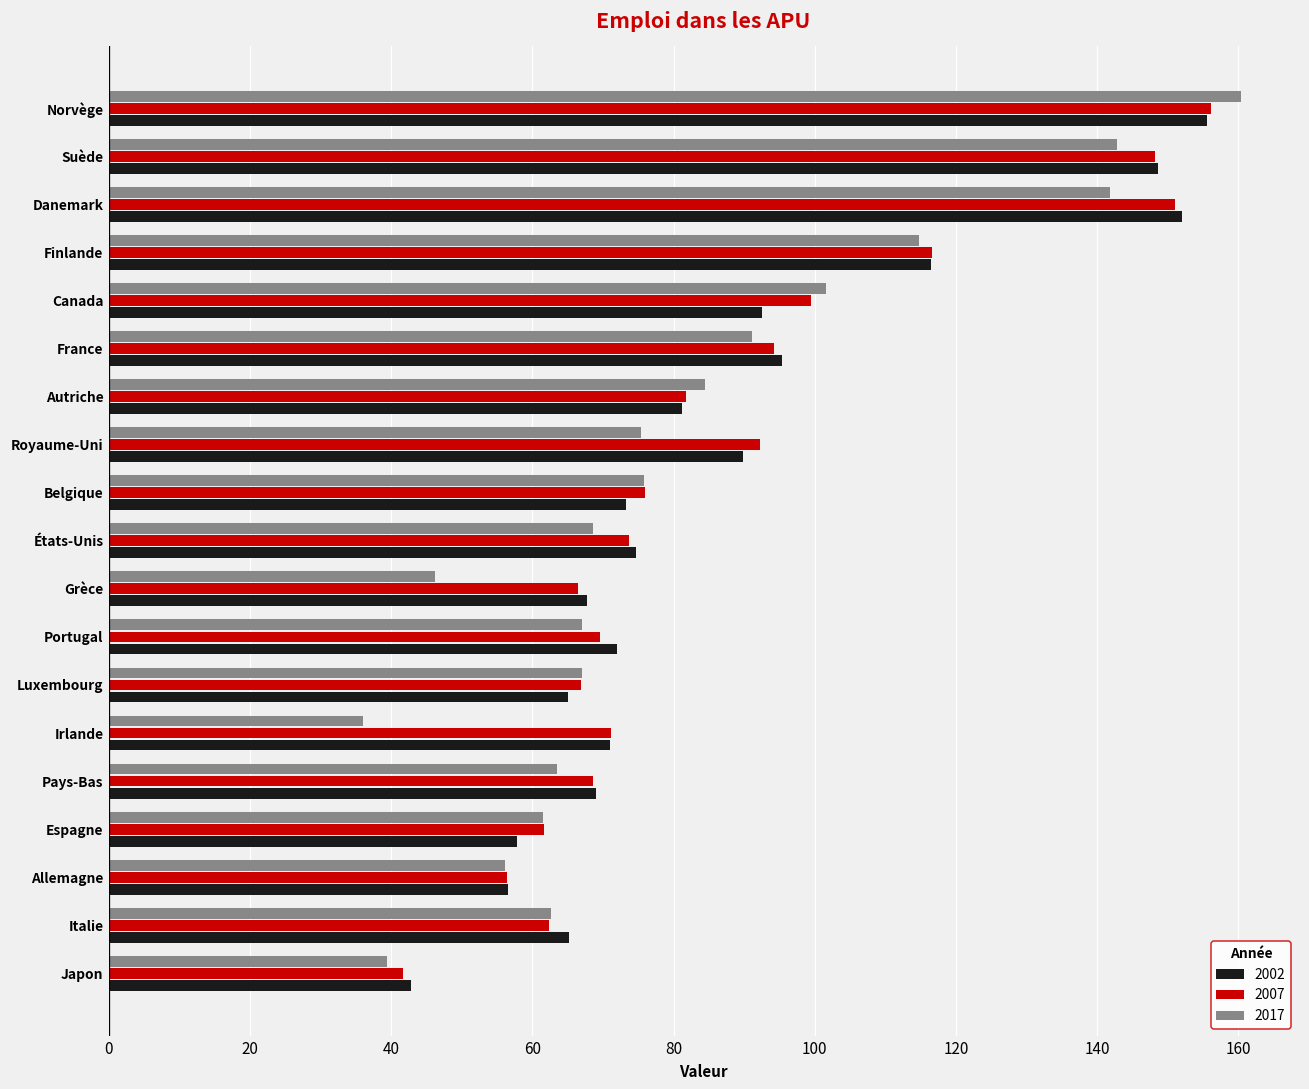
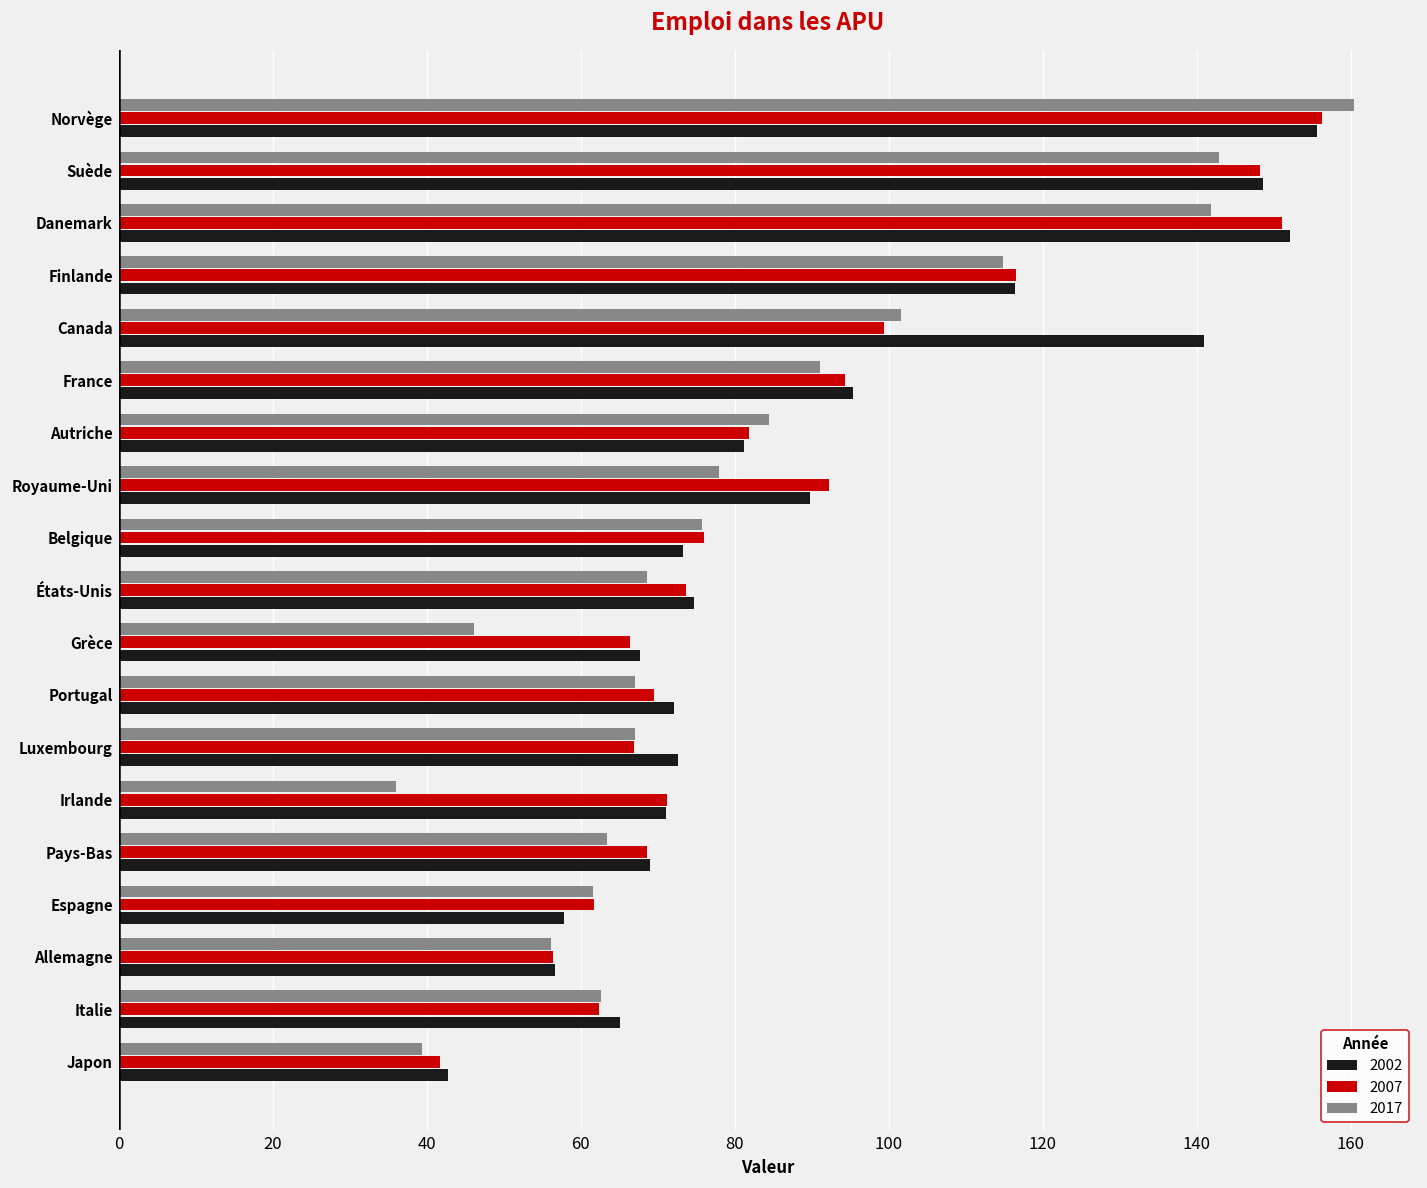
  {
    "2002": {
      "Norvège": 156,
      "Suède": 149,
      "Danemark": 152,
      "Finlande": 116,
-     "Canada": 92,
+     "Canada": 141,
      "France": 95,
      "Autriche": 81,
      "Royaume-Uni": 90,
      "Belgique": 73,
      "États-Unis": 75,
      "Grèce": 68,
      "Portugal": 72,
-     "Luxembourg": 65,
+     "Luxembourg": 73,
      "Irlande": 71,
      "Pays-Bas": 69,
      "Espagne": 58,
      "Allemagne": 57,
      "Italie": 65,
      "Japon": 43
    },
    "2007": {
      "Norvège": 156,
      "Suède": 148,
      "Danemark": 151,
      "Finlande": 117,
      "Canada": 99,
      "France": 94,
      "Autriche": 82,
      "Royaume-Uni": 92,
      "Belgique": 76,
      "États-Unis": 74,
      "Grèce": 66,
      "Portugal": 70,
      "Luxembourg": 67,
      "Irlande": 71,
      "Pays-Bas": 69,
      "Espagne": 62,
      "Allemagne": 56,
      "Italie": 62,
      "Japon": 42
    },
    "2017": {
      "Norvège": 160,
      "Suède": 143,
      "Danemark": 142,
      "Finlande": 115,
      "Canada": 102,
      "France": 91,
      "Autriche": 84,
-     "Royaume-Uni": 75,
+     "Royaume-Uni": 78,
      "Belgique": 76,
      "États-Unis": 69,
      "Grèce": 46,
      "Portugal": 67,
      "Luxembourg": 67,
      "Irlande": 36,
      "Pays-Bas": 63,
      "Espagne": 62,
      "Allemagne": 56,
      "Italie": 63,
      "Japon": 39
    }
  }
